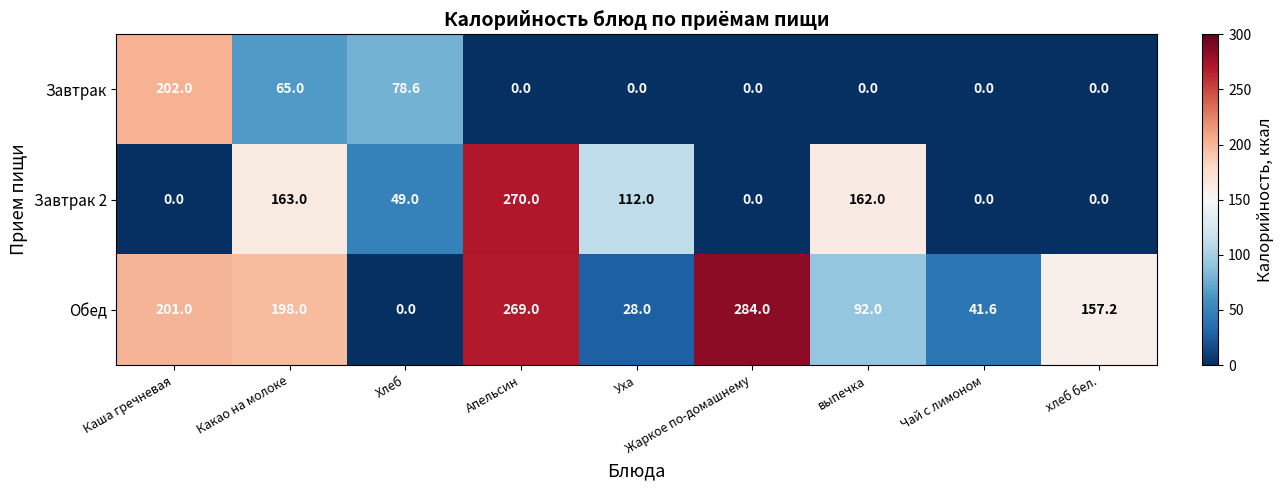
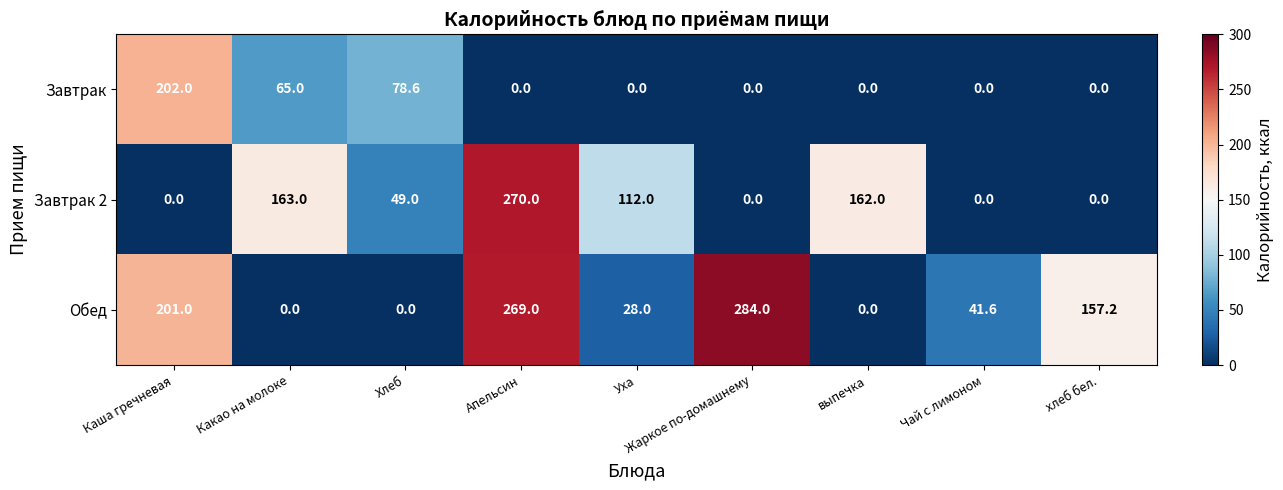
  {
    "Завтрак": {
      "Каша гречневая": 202.0,
      "Какао на молоке": 65.0,
      "Хлеб": 78.6,
      "Апельсин": 0.0,
      "Уха": 0.0,
      "Жаркое по-домашнему": 0.0,
      "выпечка": 0.0,
      "Чай с лимоном": 0.0,
      "хлеб бел.": 0.0
    },
    "Завтрак 2": {
      "Каша гречневая": 0.0,
      "Какао на молоке": 163.0,
      "Хлеб": 49.0,
      "Апельсин": 270.0,
      "Уха": 112.0,
      "Жаркое по-домашнему": 0.0,
      "выпечка": 162.0,
      "Чай с лимоном": 0.0,
      "хлеб бел.": 0.0
    },
    "Обед": {
      "Каша гречневая": 201.0,
-     "Какао на молоке": 198.0,
+     "Какао на молоке": 0.0,
      "Хлеб": 0.0,
      "Апельсин": 269.0,
      "Уха": 28.0,
      "Жаркое по-домашнему": 284.0,
-     "выпечка": 92.0,
+     "выпечка": 0.0,
      "Чай с лимоном": 41.6,
      "хлеб бел.": 157.2
    }
  }
